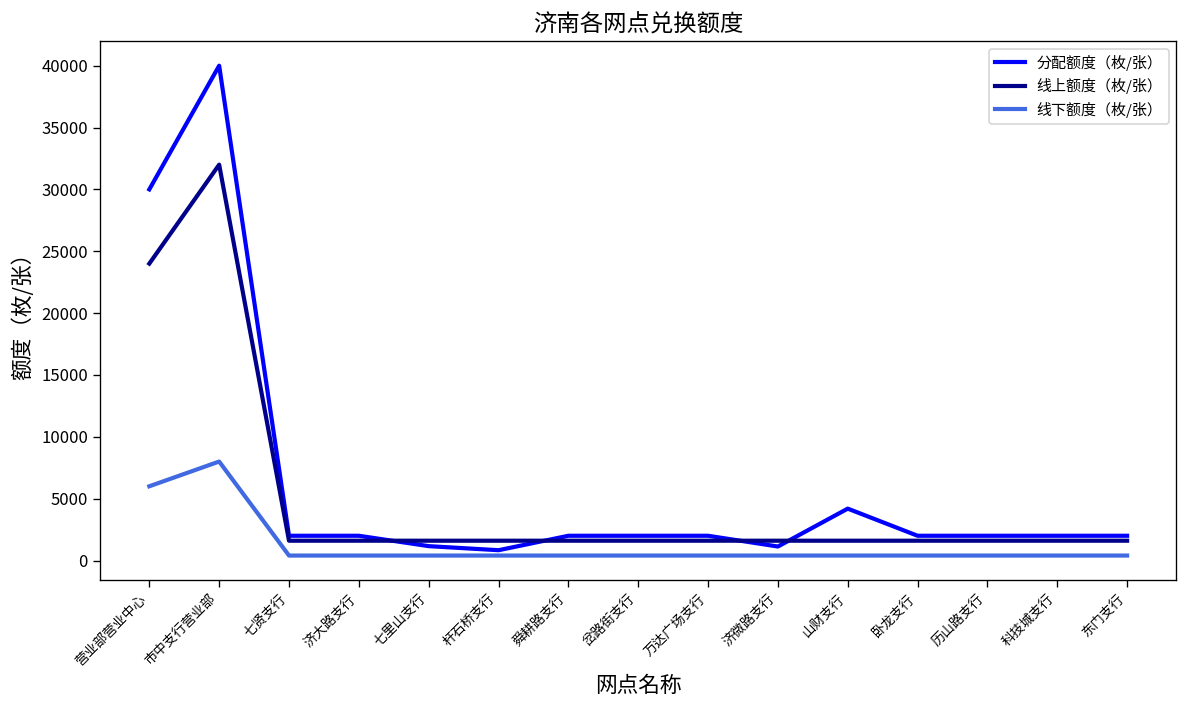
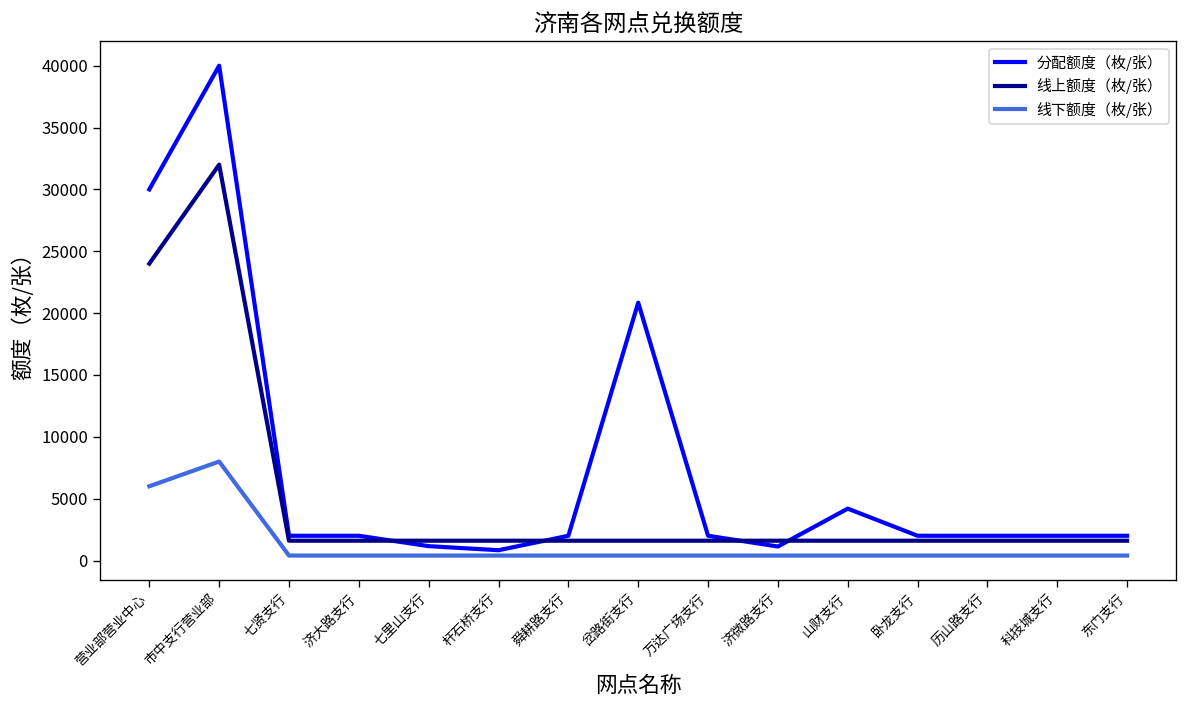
  {
    "分配额度（枚/张）": {
      "营业部营业中心": 30000,
      "市中支行营业部": 40000,
      "七贤支行": 2000,
      "济大路支行": 2000,
      "七里山支行": 1200,
      "杆石桥支行": 800,
      "舜耕路支行": 2000,
-     "岔路街支行": 2000,
+     "岔路街支行": 20800,
      "万达广场支行": 2000,
      "济微路支行": 1100,
      "山财支行": 4200,
      "卧龙支行": 2000,
      "历山路支行": 2000,
      "科技城支行": 2000,
      "东门支行": 2000
    },
    "线上额度（枚/张）": {
      "营业部营业中心": 24000,
      "市中支行营业部": 32000,
      "七贤支行": 1600,
      "济大路支行": 1600,
      "七里山支行": 1600,
      "杆石桥支行": 1600,
      "舜耕路支行": 1600,
      "岔路街支行": 1600,
      "万达广场支行": 1600,
      "济微路支行": 1600,
      "山财支行": 1600,
      "卧龙支行": 1600,
      "历山路支行": 1600,
      "科技城支行": 1600,
      "东门支行": 1600
    },
    "线下额度（枚/张）": {
      "营业部营业中心": 6000,
      "市中支行营业部": 8000,
      "七贤支行": 400,
      "济大路支行": 400,
      "七里山支行": 400,
      "杆石桥支行": 400,
      "舜耕路支行": 400,
      "岔路街支行": 400,
      "万达广场支行": 400,
      "济微路支行": 400,
      "山财支行": 400,
      "卧龙支行": 400,
      "历山路支行": 400,
      "科技城支行": 400,
      "东门支行": 400
    }
  }
